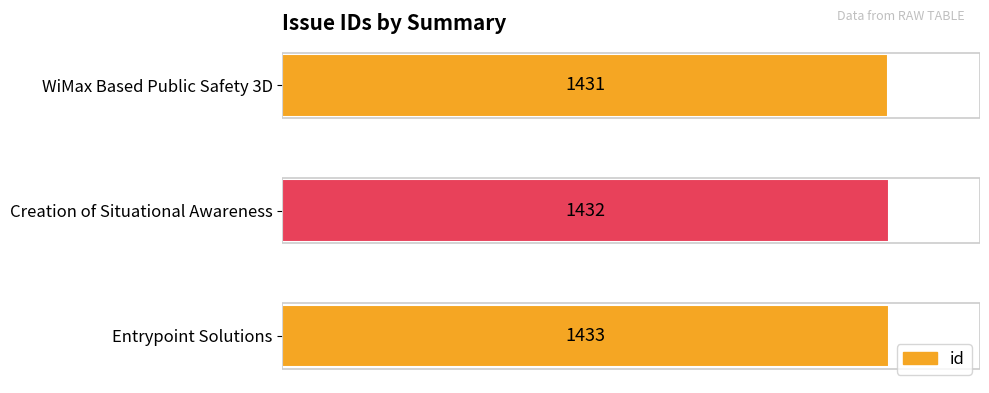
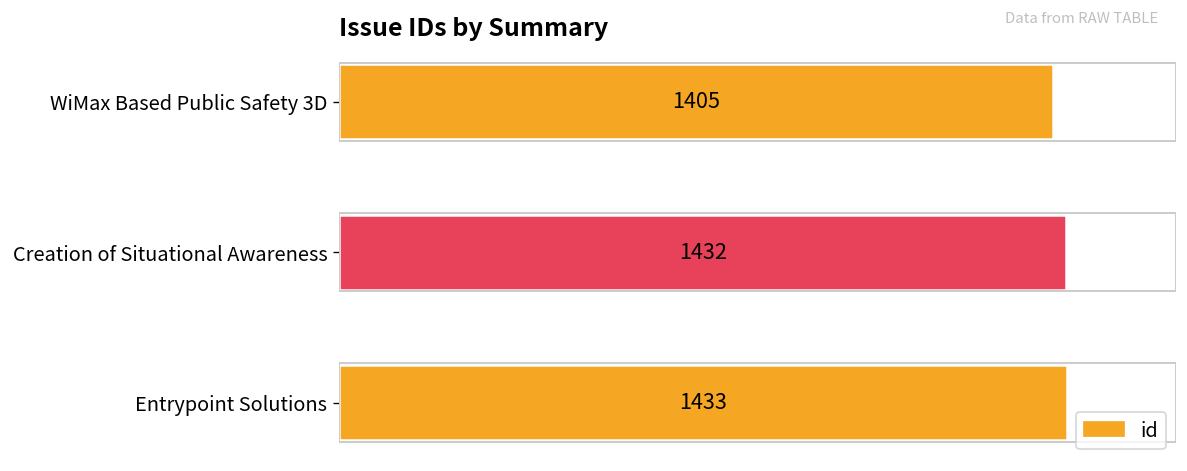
  {
-   "WiMax Based Public Safety 3D": 1431,
+   "WiMax Based Public Safety 3D": 1405,
    "Creation of Situational Awareness": 1432,
    "Entrypoint Solutions": 1433
  }
